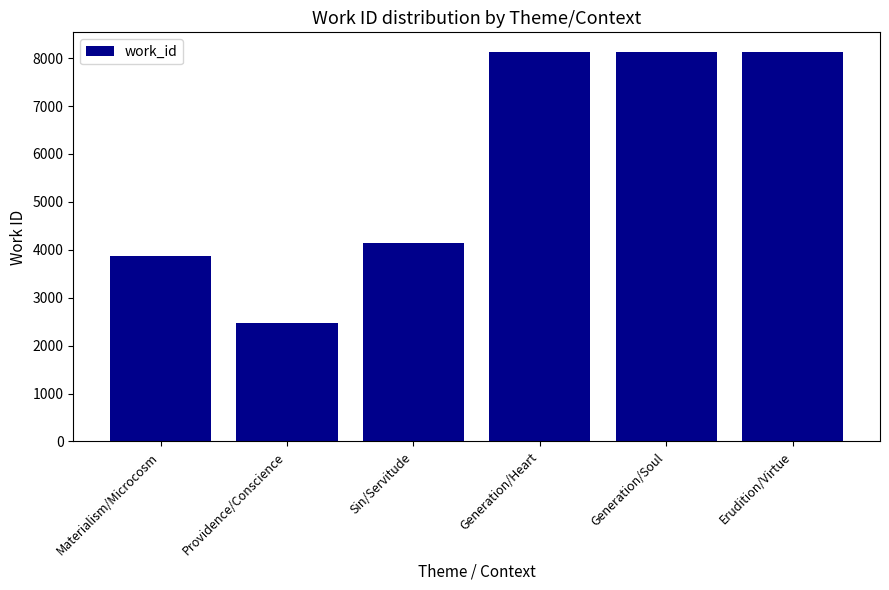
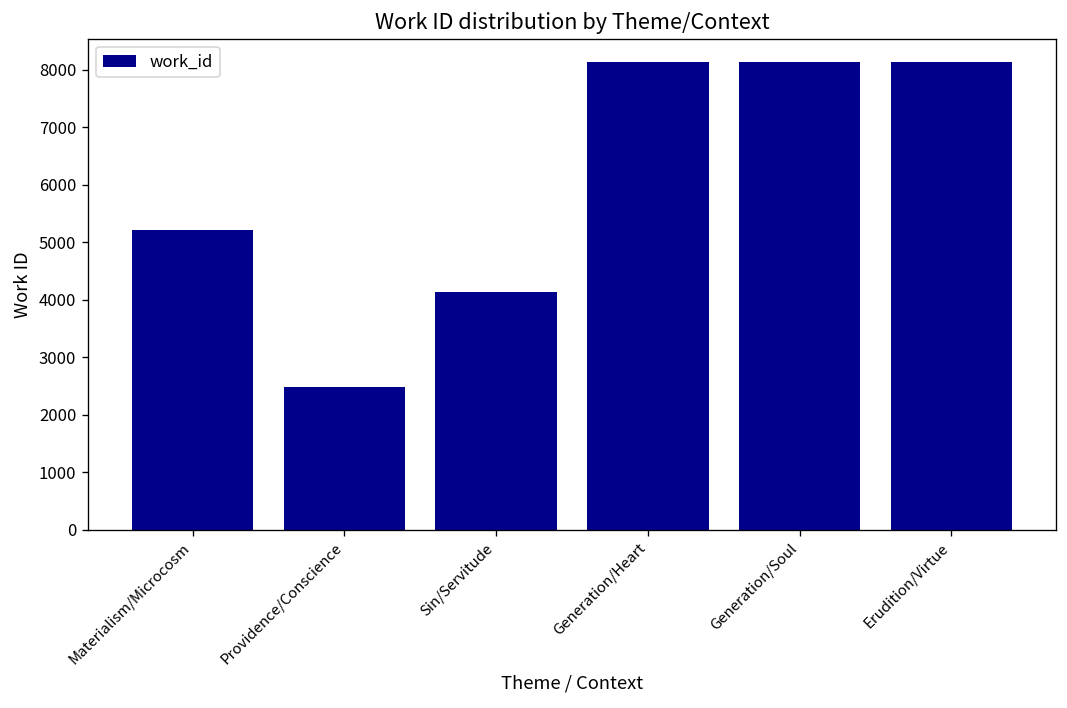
  {
-   "Materialism/Microcosm": 3900,
+   "Materialism/Microcosm": 5200,
    "Providence/Conscience": 2500,
    "Sin/Servitude": 4100,
    "Generation/Heart": 8100,
    "Generation/Soul": 8100,
    "Erudition/Virtue": 8100
  }
